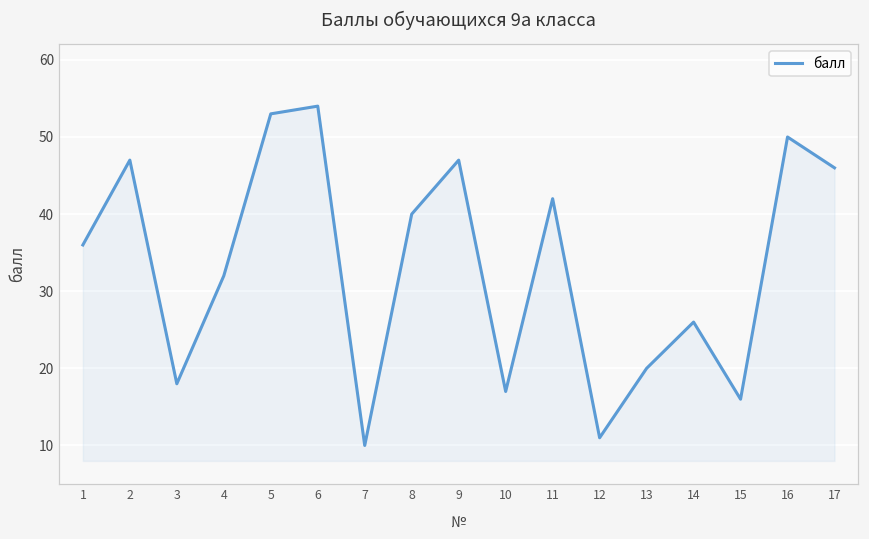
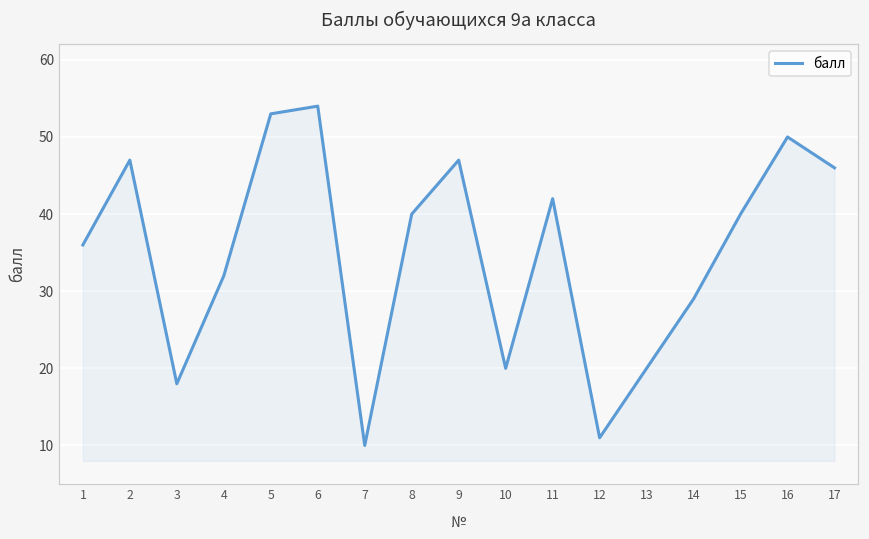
  {
    "1": 36,
    "2": 47,
    "3": 18,
    "4": 32,
    "5": 53,
    "6": 54,
    "7": 10,
    "8": 40,
    "9": 47,
-   "10": 17,
+   "10": 20,
    "11": 42,
    "12": 11,
    "13": 20,
-   "14": 26,
-   "15": 16,
+   "14": 29,
+   "15": 40,
    "16": 50,
    "17": 46
  }
